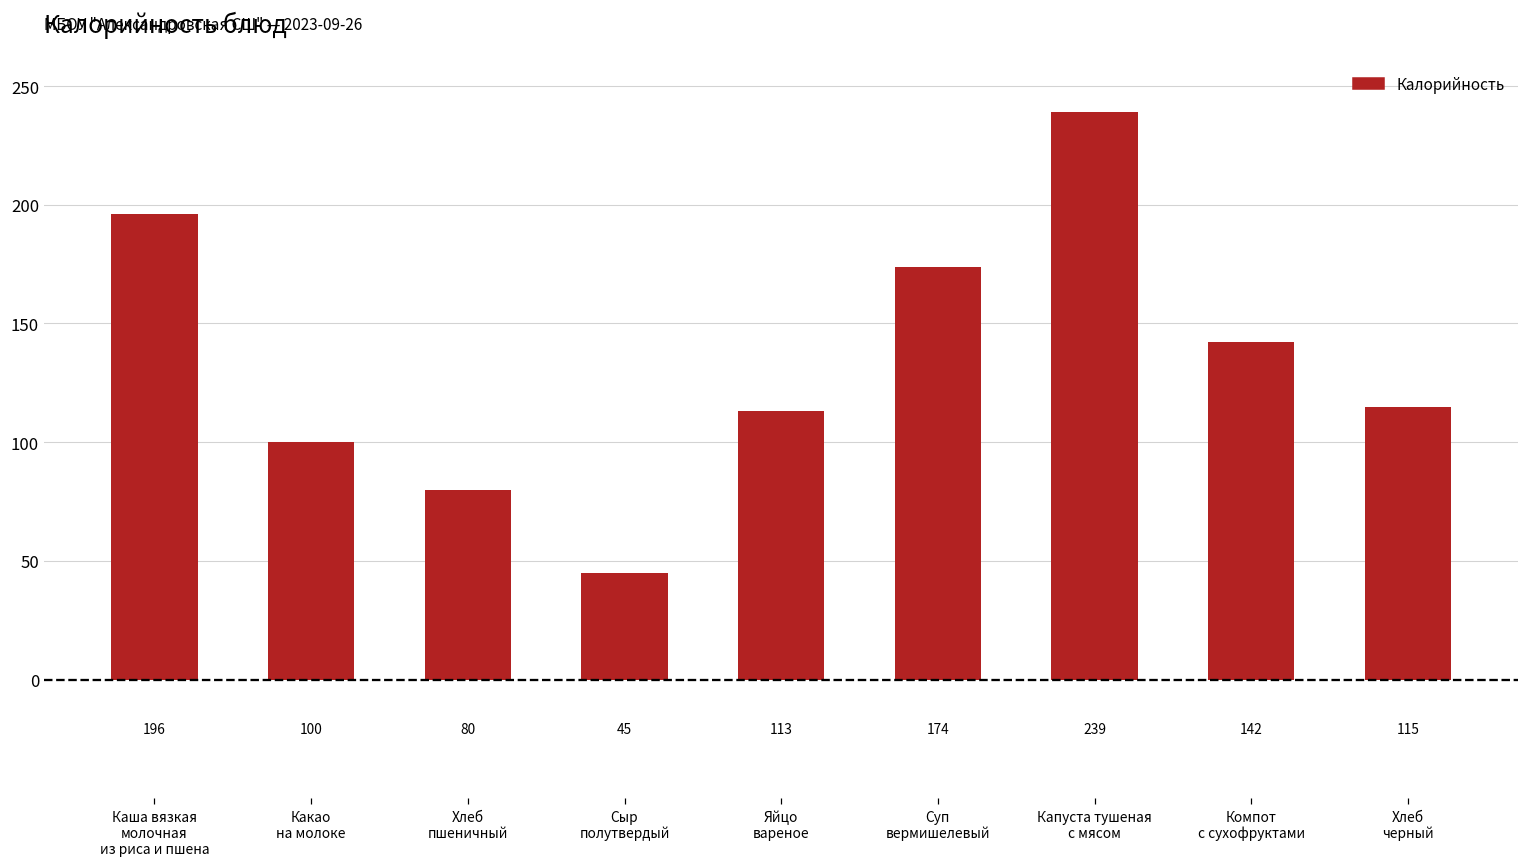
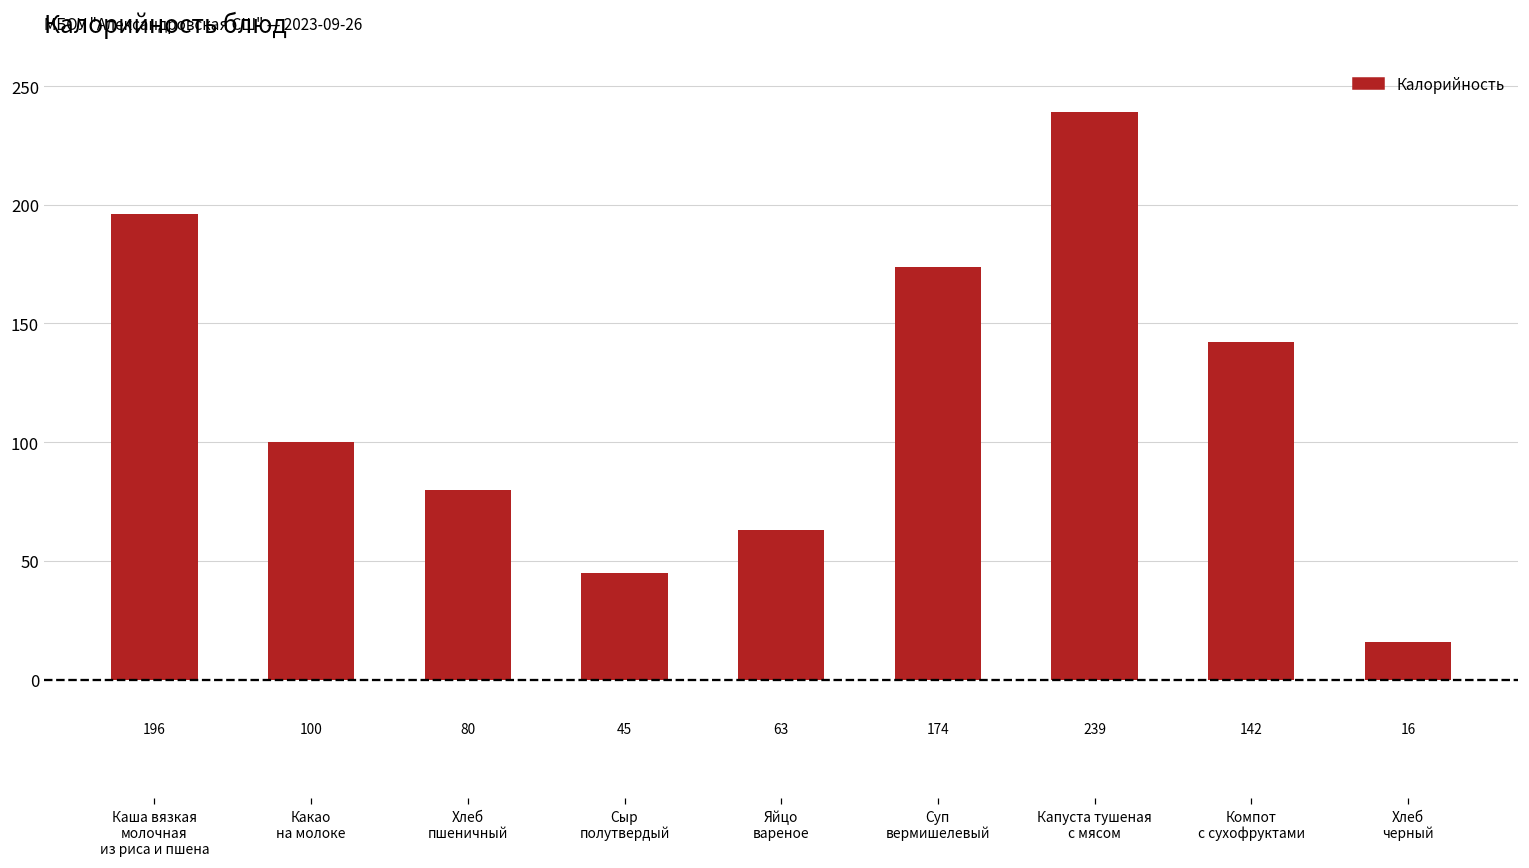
  {
-   "Яйцо вареное": 113,
-   "Хлеб черный": 115
+   "Яйцо вареное": 63,
+   "Хлеб черный": 16
  }
